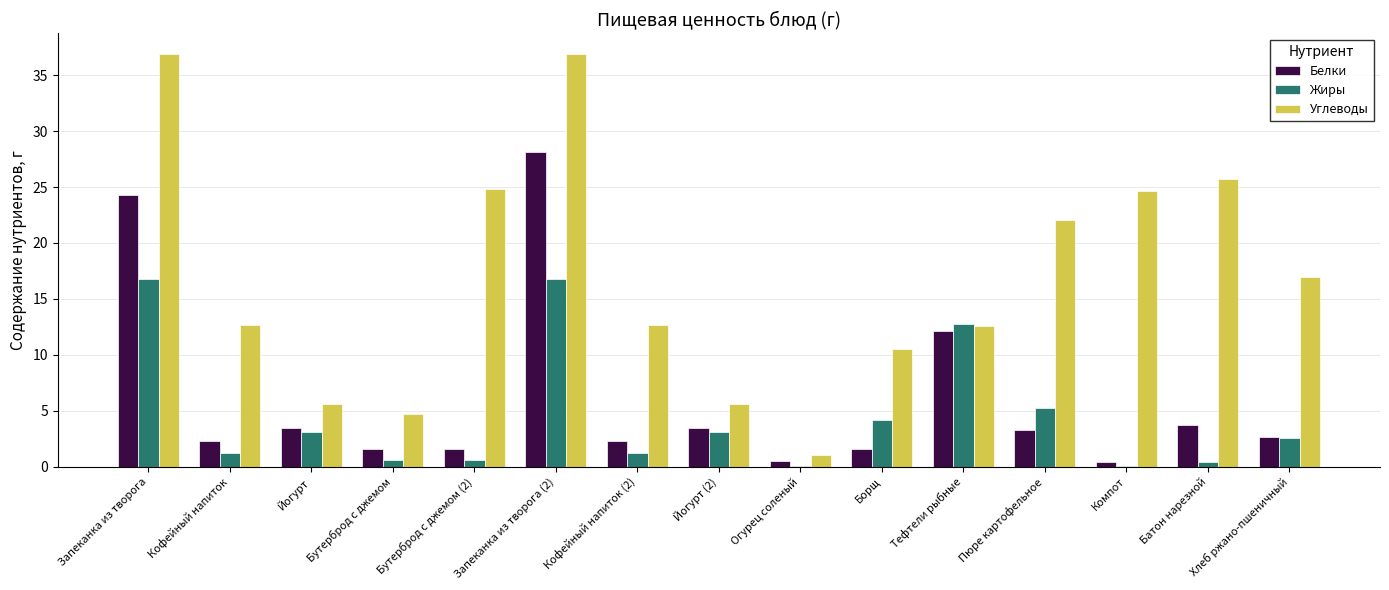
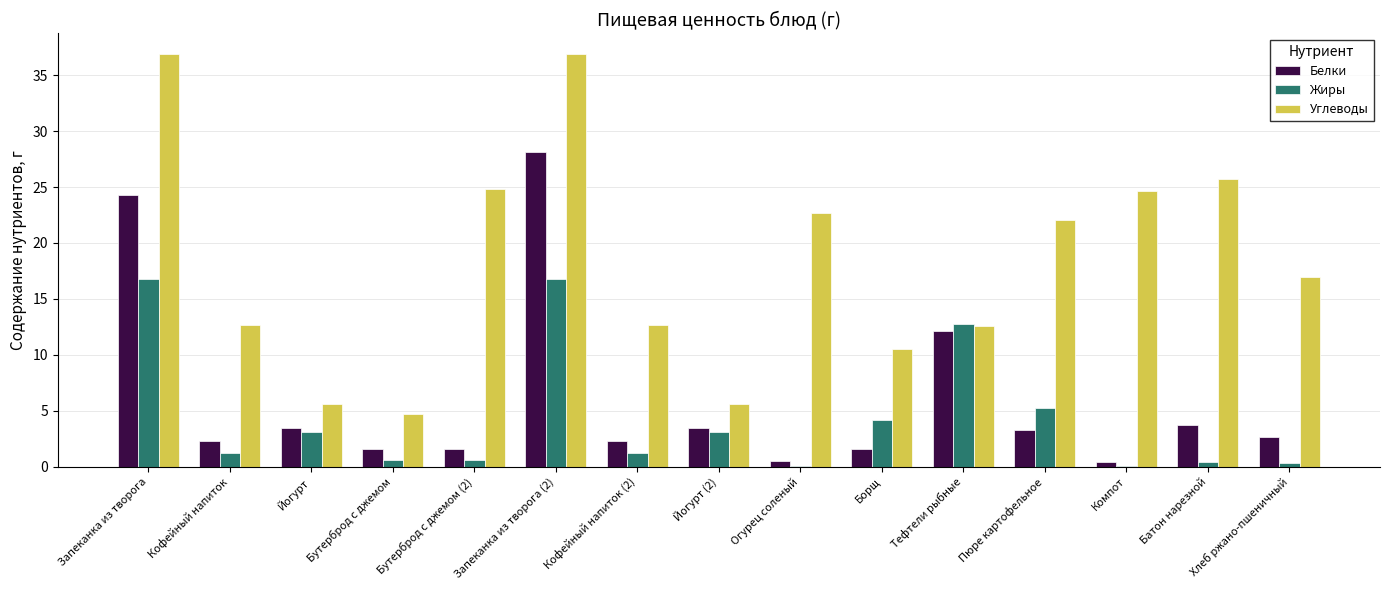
  {
    "Белки": {
      "Запеканка из творога": 24.3,
      "Кофейный напиток": 2.3,
      "Йогурт": 3.5,
      "Бутерброд с джемом": 1.6,
      "Бутерброд с джемом (2)": 1.6,
      "Запеканка из творога (2)": 28.2,
      "Кофейный напиток (2)": 2.3,
      "Йогурт (2)": 3.5,
      "Огурец соленый": 0.5,
      "Борщ": 1.6,
      "Тефтели рыбные": 12.1,
      "Пюре картофельное": 3.3,
      "Компот": 0.4,
      "Батон нарезной": 3.8,
      "Хлеб ржано-пшеничный": 2.7
    },
    "Жиры": {
      "Запеканка из творога": 16.8,
      "Кофейный напиток": 1.3,
      "Йогурт": 3.1,
      "Бутерброд с джемом": 0.6,
      "Бутерброд с джемом (2)": 0.6,
      "Запеканка из творога (2)": 16.8,
      "Кофейный напиток (2)": 1.3,
      "Йогурт (2)": 3.1,
      "Борщ": 4.2,
      "Тефтели рыбные": 12.8,
      "Пюре картофельное": 5.2,
      "Батон нарезной": 0.4,
-     "Хлеб ржано-пшеничный": 2.6
+     "Хлеб ржано-пшеничный": 0.4
    },
    "Углеводы": {
      "Запеканка из творога": 36.9,
      "Кофейный напиток": 12.7,
      "Йогурт": 5.6,
      "Бутерброд с джемом": 4.7,
      "Бутерброд с джемом (2)": 24.9,
      "Запеканка из творога (2)": 36.9,
      "Кофейный напиток (2)": 12.7,
      "Йогурт (2)": 5.6,
-     "Огурец соленый": 1.0,
+     "Огурец соленый": 22.7,
      "Борщ": 10.6,
      "Тефтели рыбные": 12.5,
      "Пюре картофельное": 22.1,
      "Компот": 24.6,
      "Батон нарезной": 25.7,
      "Хлеб ржано-пшеничный": 17.0
    }
  }
